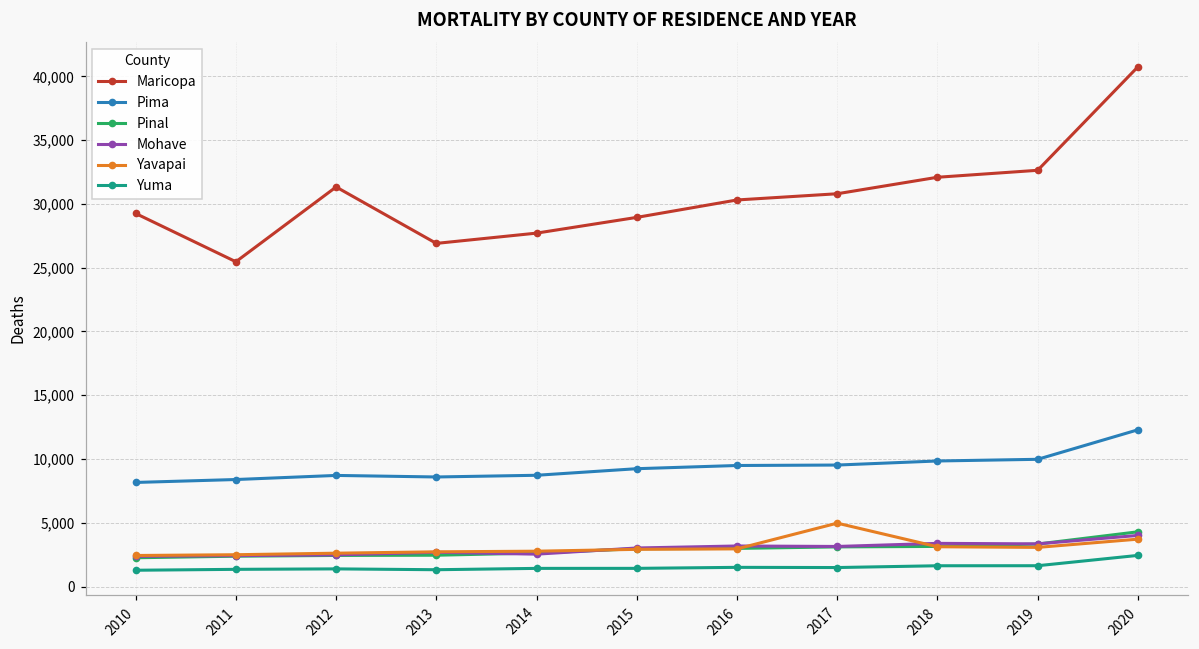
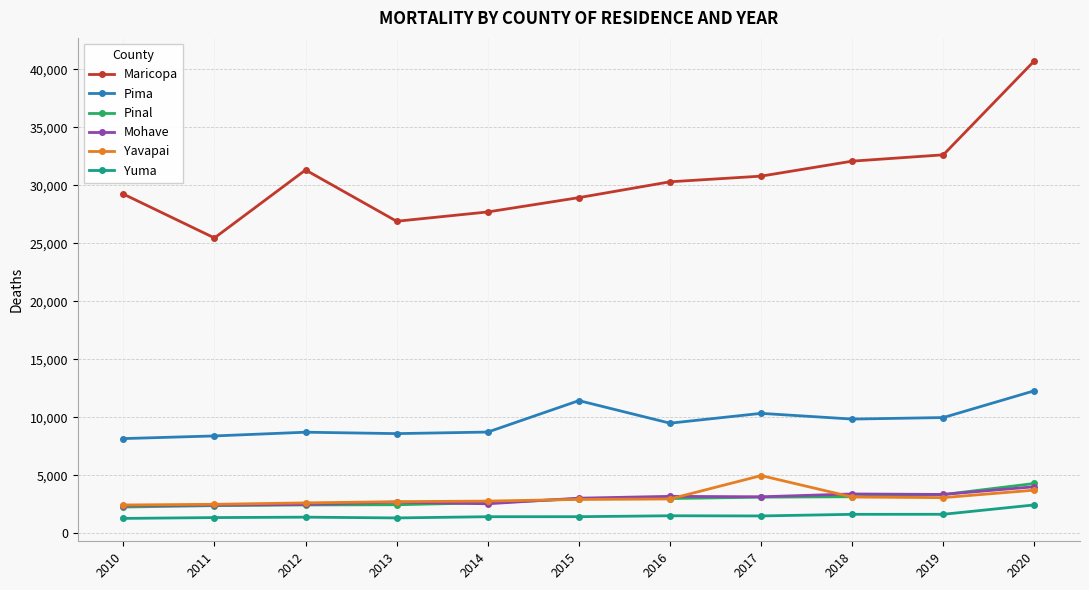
  {
    "Maricopa": {
      "2010": "29,300",
      "2011": "25,500",
      "2012": "31,300",
      "2013": "26,900",
      "2014": "27,700",
      "2015": "28,900",
      "2016": "30,300",
      "2017": "30,800",
      "2018": "32,100",
      "2019": "32,600",
      "2020": "40,700"
    },
    "Pima": {
      "2010": "8,200",
      "2011": "8,400",
      "2012": "8,700",
      "2013": "8,600",
      "2014": "8,700",
-     "2015": "9,200",
+     "2015": "11,400",
      "2016": "9,500",
-     "2017": "9,500",
+     "2017": "10,300",
      "2018": "9,800",
      "2019": "10,000",
      "2020": "12,300"
    },
    "Mohave": {
      "2018": "3,400",
      "2020": "4,000"
    },
    "Yavapai": {
      "2017": "5,000",
      "2019": "3,100",
      "2020": "3,700"
    }
  }
